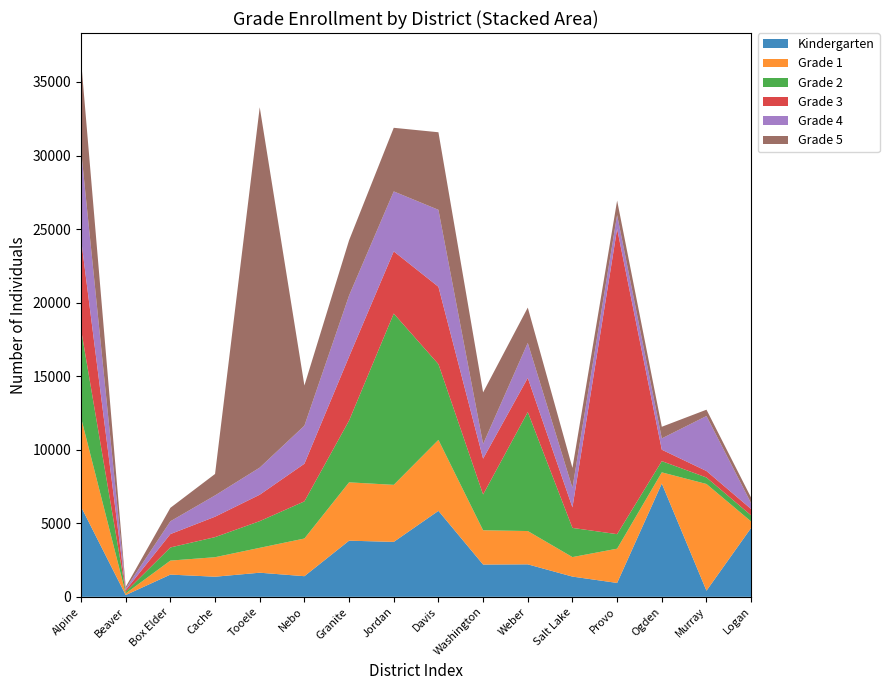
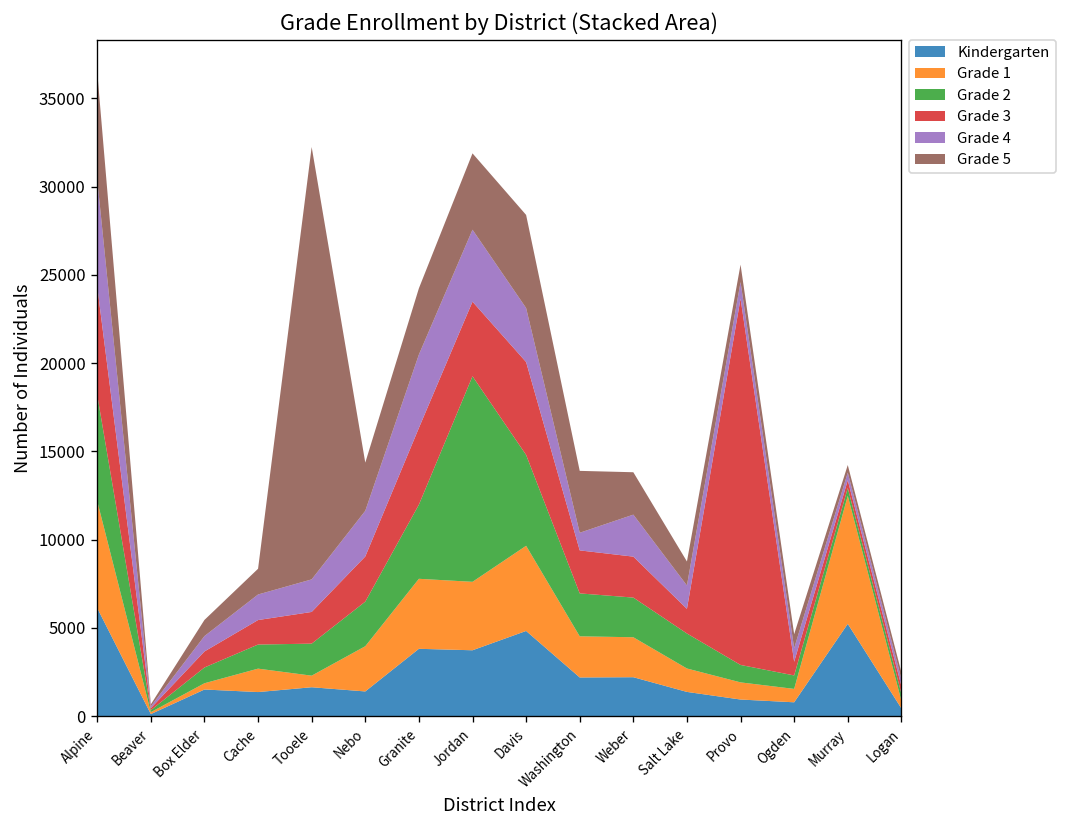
  {
    "Kindergarten": {
      "Alpine": 6100,
      "Box Elder": 1500,
      "Cache": 1400,
      "Tooele": 1600,
      "Nebo": 1400,
      "Granite": 3800,
      "Jordan": 3700,
-     "Davis": 5800,
+     "Davis": 4800,
      "Washington": 2200,
      "Weber": 2200,
      "Salt Lake": 1400,
      "Provo": 900,
-     "Ogden": 7700,
-     "Murray": 400,
-     "Logan": 4700
+     "Ogden": 800,
+     "Murray": 5200,
+     "Logan": 400
    },
    "Grade 1": {
      "Alpine": 6100,
-     "Box Elder": 1000,
+     "Box Elder": 400,
      "Cache": 1300,
-     "Tooele": 1700,
+     "Tooele": 700,
      "Nebo": 2600,
      "Granite": 4000,
      "Jordan": 3900,
      "Davis": 4800,
      "Washington": 2300,
      "Weber": 2300,
      "Salt Lake": 1300,
-     "Provo": 2300,
+     "Provo": 1000,
      "Ogden": 800,
      "Murray": 7300,
      "Logan": 400
    },
    "Grade 2": {
      "Alpine": 6000,
      "Box Elder": 900,
      "Cache": 1400,
      "Tooele": 1800,
      "Nebo": 2500,
      "Granite": 4200,
      "Jordan": 11600,
      "Davis": 5100,
      "Washington": 2400,
-     "Weber": 8100,
+     "Weber": 2200,
      "Salt Lake": 2000,
      "Provo": 1000,
      "Ogden": 800,
      "Murray": 400,
      "Logan": 400
    },
    "Grade 3": {
      "Alpine": 6100,
      "Box Elder": 900,
      "Cache": 1400,
      "Tooele": 1800,
      "Nebo": 2600,
      "Granite": 4300,
      "Jordan": 4200,
      "Davis": 5300,
      "Washington": 2400,
      "Weber": 2300,
      "Salt Lake": 1400,
      "Provo": 20800,
      "Ogden": 800,
      "Murray": 400,
      "Logan": 400
    },
    "Grade 4": {
      "Alpine": 6100,
      "Box Elder": 900,
      "Cache": 1400,
      "Tooele": 1800,
      "Nebo": 2600,
      "Granite": 4200,
      "Jordan": 4100,
-     "Davis": 5200,
+     "Davis": 3100,
      "Washington": 1000,
      "Weber": 2400,
      "Salt Lake": 1300,
      "Provo": 900,
      "Ogden": 800,
-     "Murray": 3700,
+     "Murray": 400,
      "Logan": 400
    },
    "Grade 5": {
      "Alpine": 6100,
      "Box Elder": 900,
      "Cache": 1500,
      "Tooele": 24500,
      "Nebo": 2700,
      "Granite": 3800,
      "Jordan": 4300,
      "Davis": 5300,
      "Washington": 3500,
      "Weber": 2400,
      "Salt Lake": 1400,
      "Provo": 1000,
      "Ogden": 800,
      "Murray": 400,
      "Logan": 400
    }
  }
